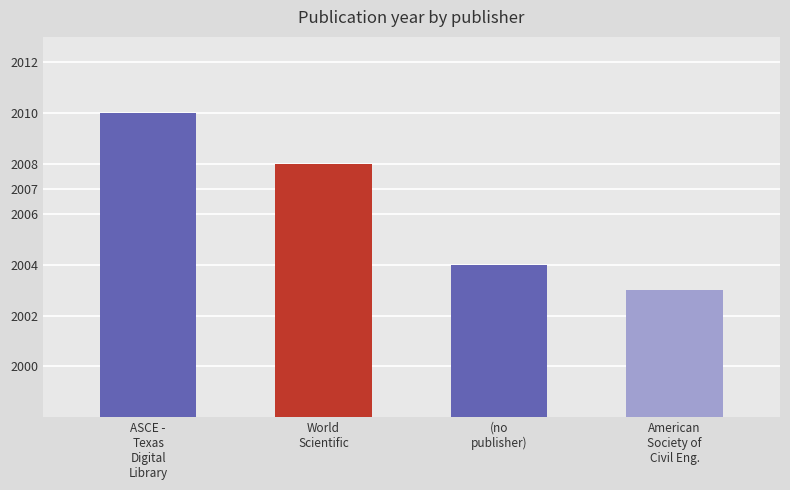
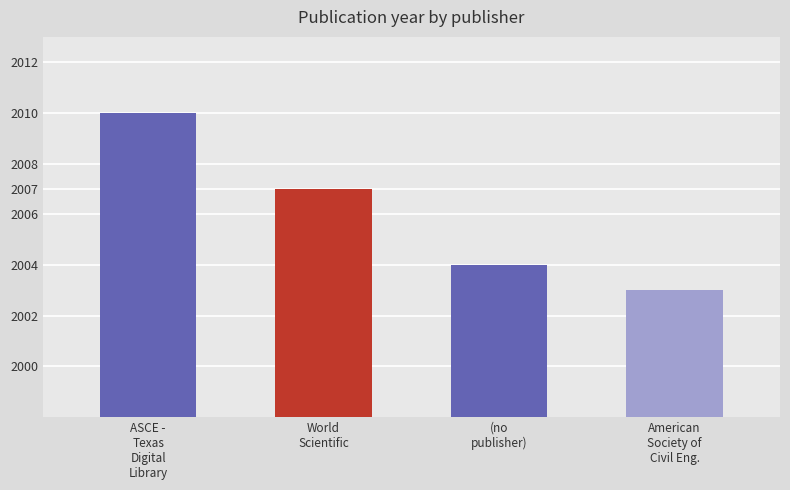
  {
    "ASCE - Texas Digital Library": 2010,
-   "World Scientific": 2008,
+   "World Scientific": 2007,
    "(no publisher)": 2004,
    "American Society of Civil Eng.": 2003
  }
